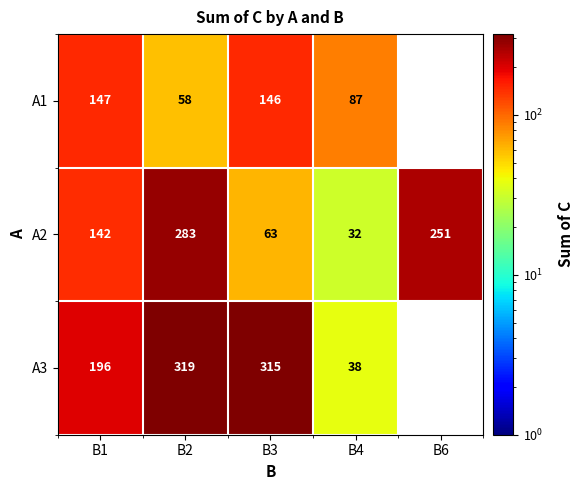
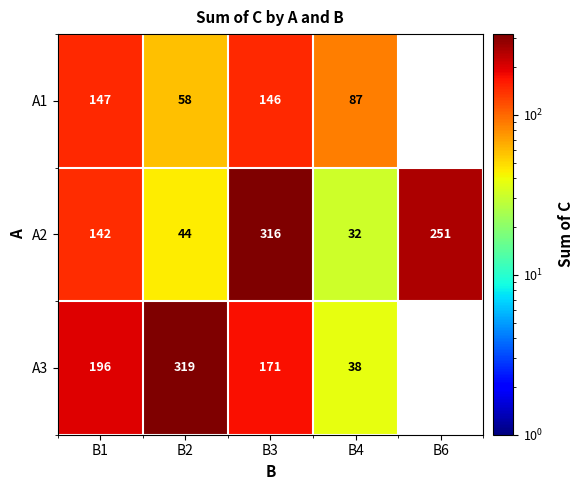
  {
    "A1": {
      "B1": 147,
      "B2": 58,
      "B3": 146,
      "B4": 87
    },
    "A2": {
      "B1": 142,
-     "B2": 283,
-     "B3": 63,
+     "B2": 44,
+     "B3": 316,
      "B4": 32,
      "B6": 251
    },
    "A3": {
      "B1": 196,
      "B2": 319,
-     "B3": 315,
+     "B3": 171,
      "B4": 38
    }
  }
